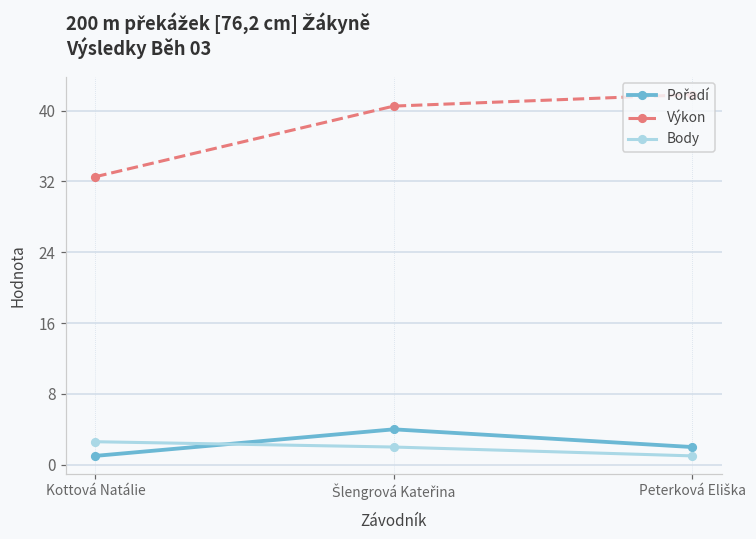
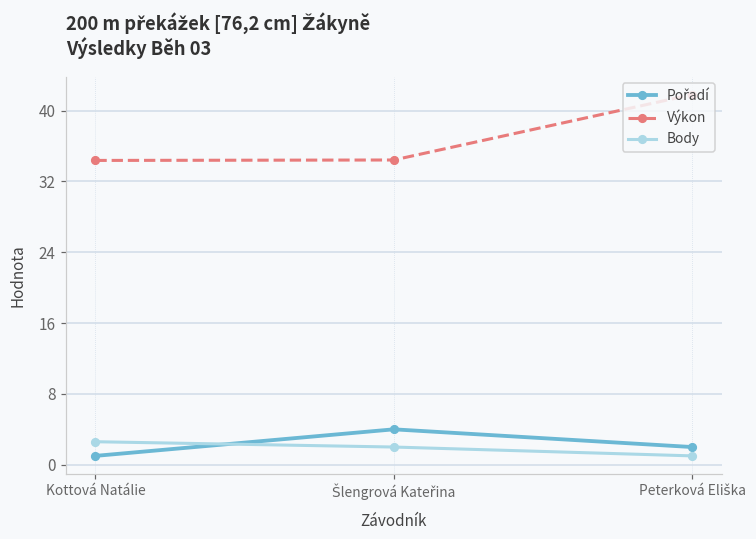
  {
    "Pořadí": {
      "Kottová Natálie": 1,
      "Šlengrová Kateřina": 4,
      "Peterková Eliška": 2
    },
    "Výkon": {
-     "Kottová Natálie": 33,
-     "Šlengrová Kateřina": 41
+     "Kottová Natálie": 34,
+     "Šlengrová Kateřina": 34
    },
    "Body": {
      "Kottová Natálie": 3,
      "Šlengrová Kateřina": 2,
      "Peterková Eliška": 1
    }
  }
